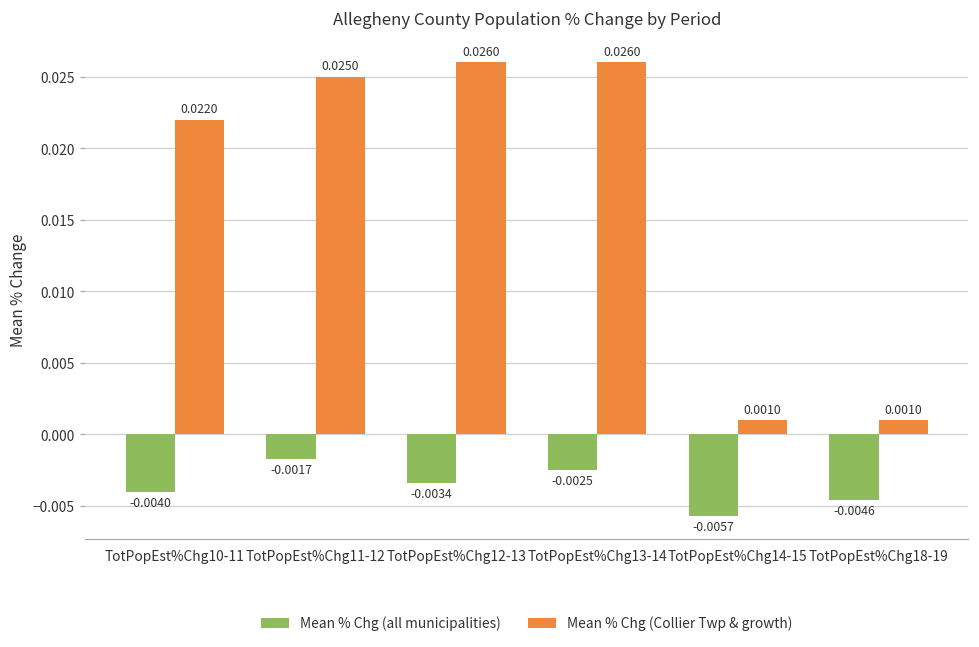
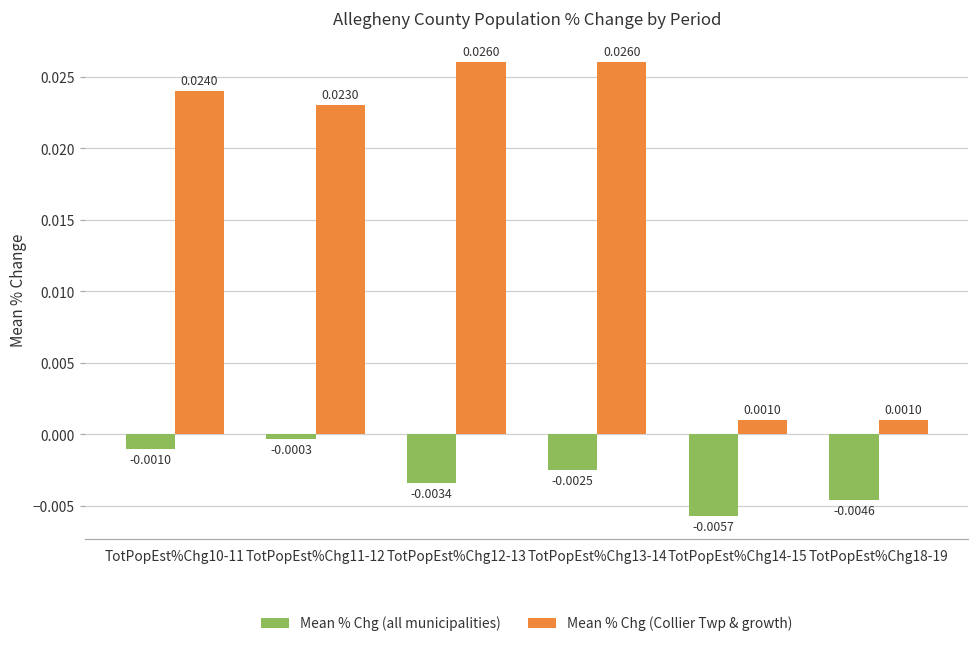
  {
    "Mean % Chg (all municipalities)": {
-     "TotPopEst%Chg10-11": -0.0040,
-     "TotPopEst%Chg11-12": -0.0017,
+     "TotPopEst%Chg10-11": -0.0010,
+     "TotPopEst%Chg11-12": -0.0003,
      "TotPopEst%Chg12-13": -0.0034,
      "TotPopEst%Chg13-14": -0.0025,
      "TotPopEst%Chg14-15": -0.0057,
      "TotPopEst%Chg18-19": -0.0046
    },
    "Mean % Chg (Collier Twp & growth)": {
-     "TotPopEst%Chg10-11": 0.0220,
-     "TotPopEst%Chg11-12": 0.0250,
+     "TotPopEst%Chg10-11": 0.0240,
+     "TotPopEst%Chg11-12": 0.0230,
      "TotPopEst%Chg12-13": 0.0260,
      "TotPopEst%Chg13-14": 0.0260,
      "TotPopEst%Chg14-15": 0.0010,
      "TotPopEst%Chg18-19": 0.0010
    }
  }
